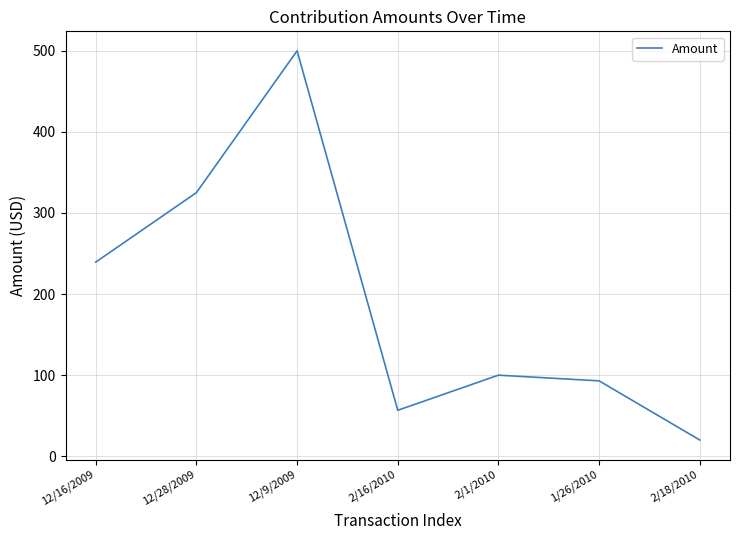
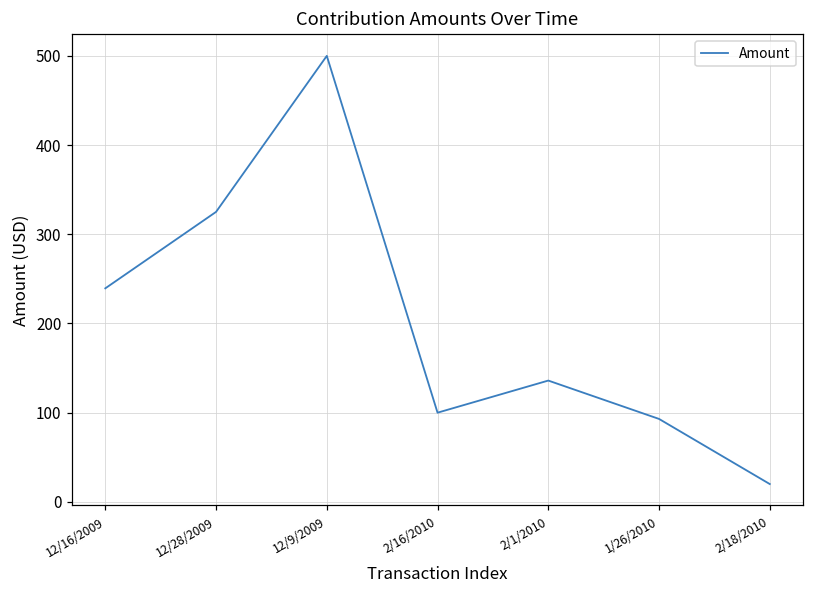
  {
    "12/16/2009": 240,
    "12/28/2009": 330,
    "12/9/2009": 500,
-   "2/16/2010": 60,
-   "2/1/2010": 100,
+   "2/16/2010": 100,
+   "2/1/2010": 140,
    "1/26/2010": 90,
    "2/18/2010": 20
  }
